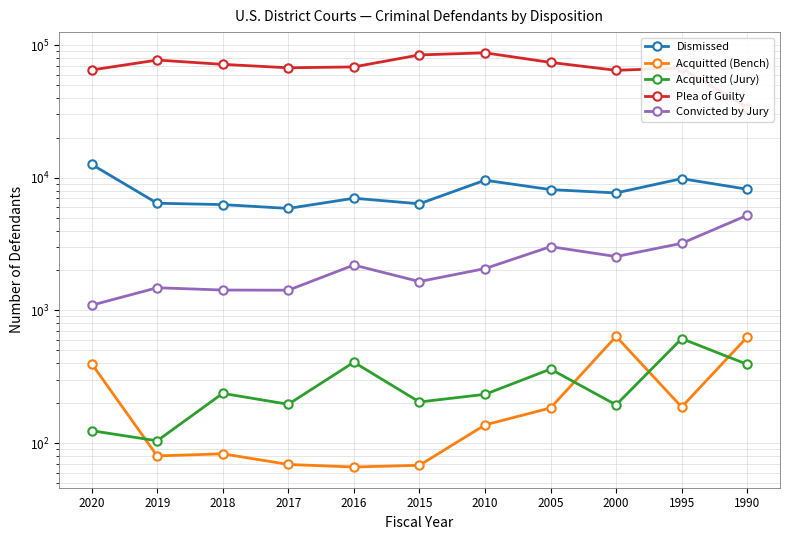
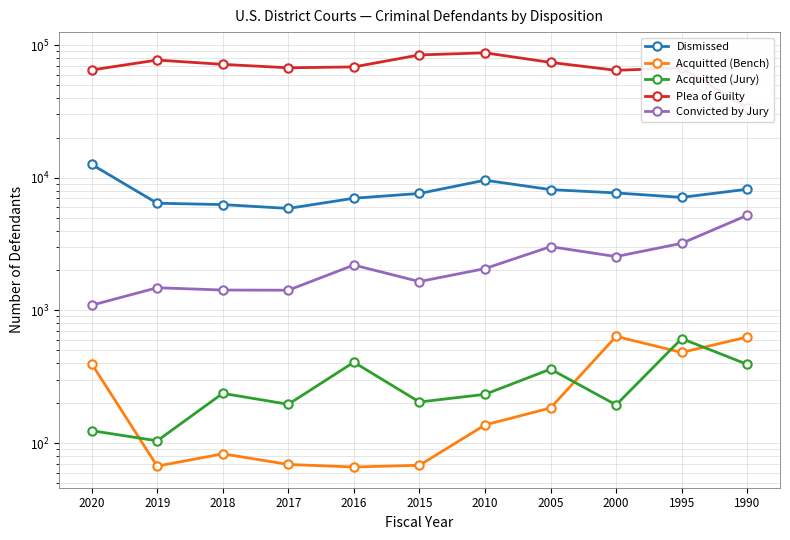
  {
    "Dismissed": {
      "2020": 13000,
      "2019": 6000,
      "2018": 6000,
      "2017": 6000,
      "2016": 7000,
-     "2015": 6000,
+     "2015": 8000,
      "2010": 10000,
      "2005": 8000,
      "2000": 8000,
-     "1995": 10000,
+     "1995": 7000,
      "1990": 8000
    },
    "Acquitted (Bench)": {
      "2020": 400,
-     "2019": 80,
+     "2019": 70,
      "2018": 80,
      "2017": 70,
      "2016": 70,
      "2015": 70,
      "2010": 140,
      "2005": 180,
      "2000": 600,
-     "1995": 190,
+     "1995": 480,
      "1990": 600
    },
    "Acquitted (Jury)": {
      "2020": 120,
      "2019": 100,
      "2018": 240,
      "2017": 200,
      "2016": 410,
      "2015": 200,
      "2010": 230,
      "2005": 360,
      "2000": 190,
      "1995": 600,
      "1990": 390
    },
    "Plea of Guilty": {
      "2020": 60000,
      "2019": 80000,
      "2018": 70000,
      "2017": 70000,
      "2016": 70000,
      "2015": 80000,
      "2010": 90000,
      "2005": 70000,
      "2000": 60000
    },
    "Convicted by Jury": {
      "2020": 1100,
      "2019": 1500,
      "2018": 1400,
      "2017": 1400,
      "2016": 2200,
      "2015": 1700,
      "2010": 2100,
      "2005": 3000,
      "2000": 2500,
      "1995": 3200,
      "1990": 5200
    }
  }
